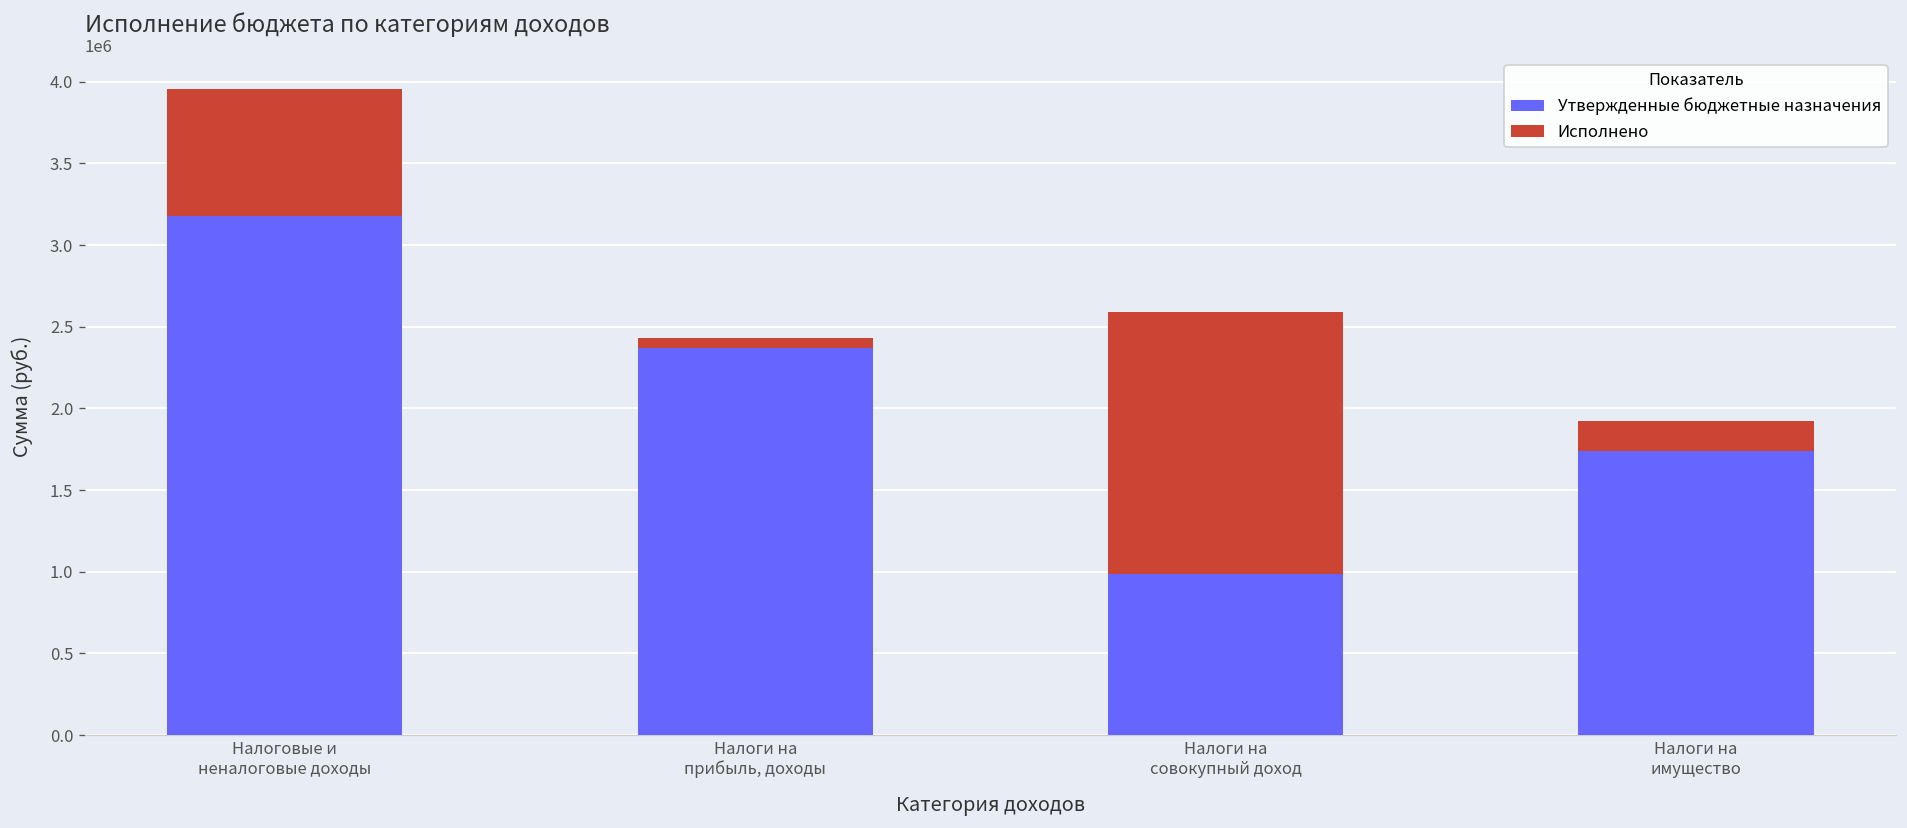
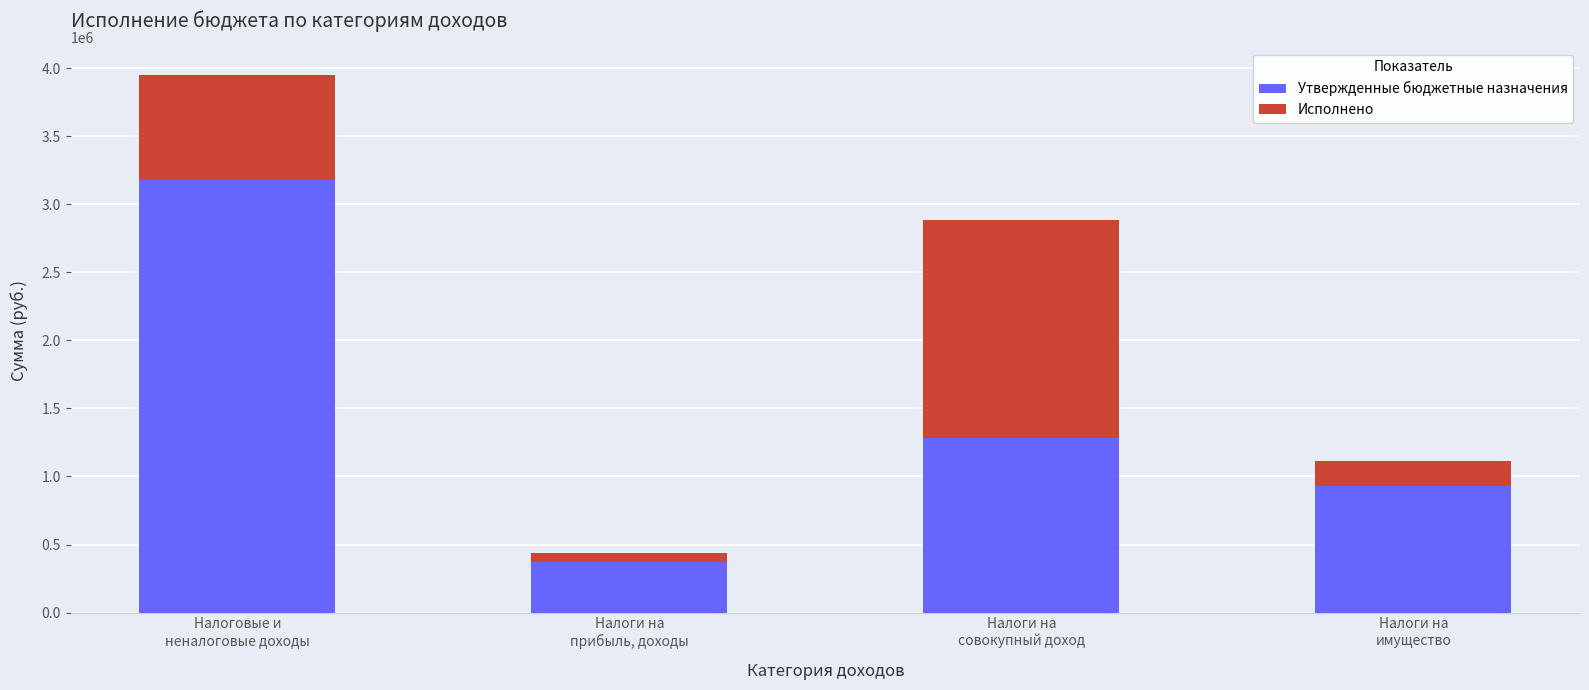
  {
    "Утвержденные бюджетные назначения": {
      "Налоговые и неналоговые доходы": 3180000,
-     "Налоги на прибыль, доходы": 2370000,
-     "Налоги на совокупный доход": 990000,
-     "Налоги на имущество": 1740000
+     "Налоги на прибыль, доходы": 370000,
+     "Налоги на совокупный доход": 1280000,
+     "Налоги на имущество": 930000
    },
    "Исполнено": {
      "Налоговые и неналоговые доходы": 770000,
      "Налоги на прибыль, доходы": 60000,
      "Налоги на совокупный доход": 1600000,
      "Налоги на имущество": 180000
    }
  }
